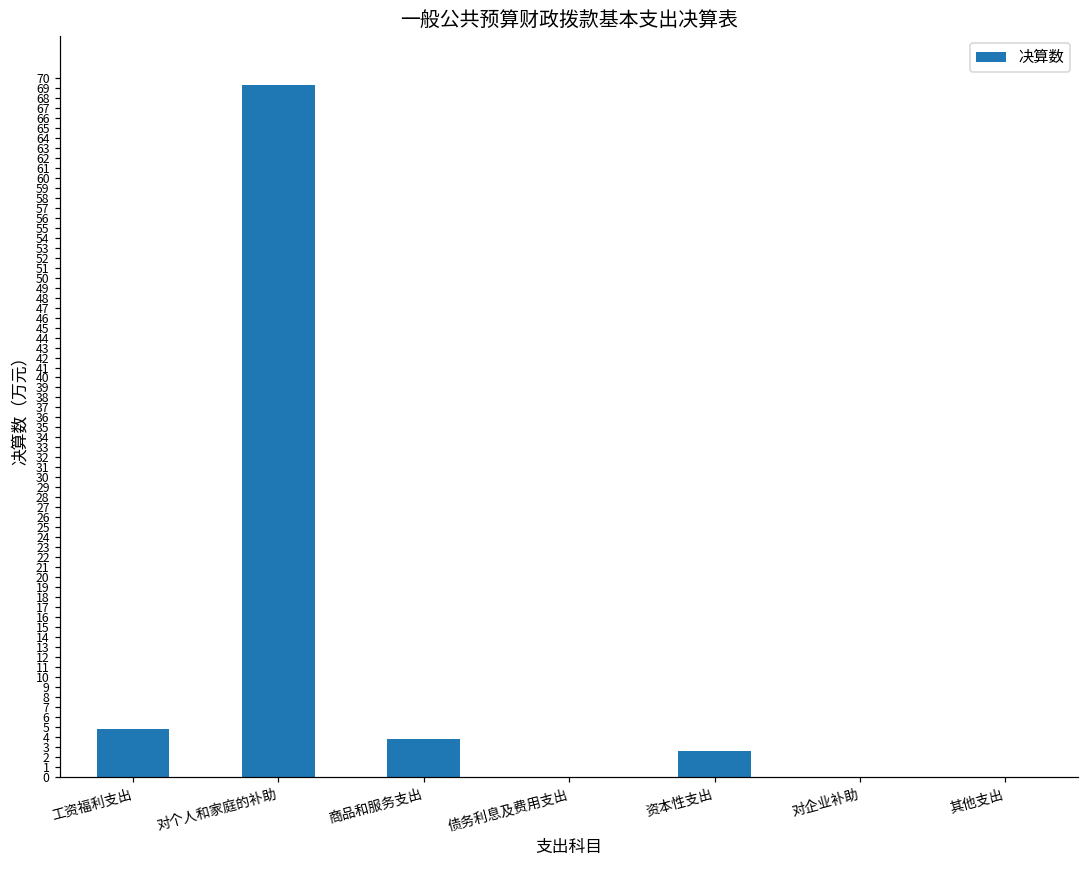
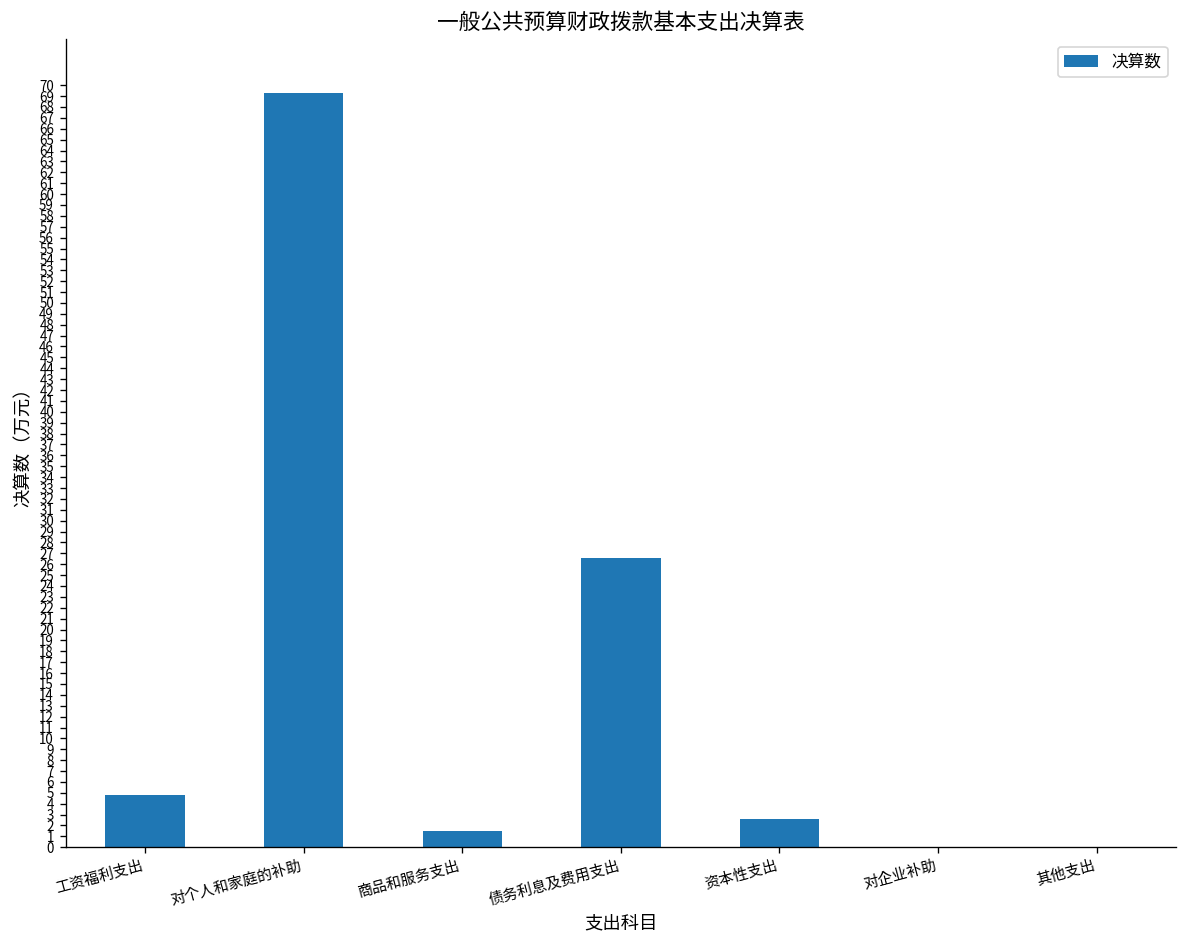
  {
    "工资福利支出": 5,
    "对个人和家庭的补助": 69,
-   "商品和服务支出": 4,
-   "债务利息及费用支出": 0,
+   "商品和服务支出": 2,
+   "债务利息及费用支出": 27,
    "资本性支出": 3,
    "对企业补助": 0,
    "其他支出": 0
  }
